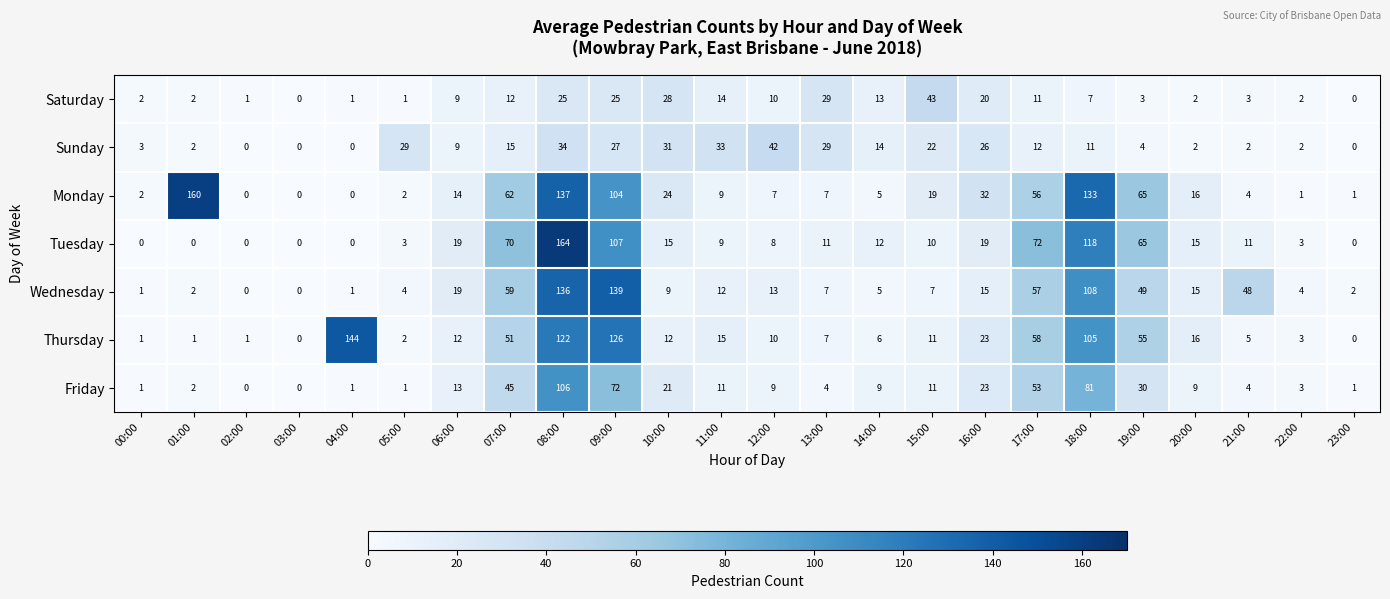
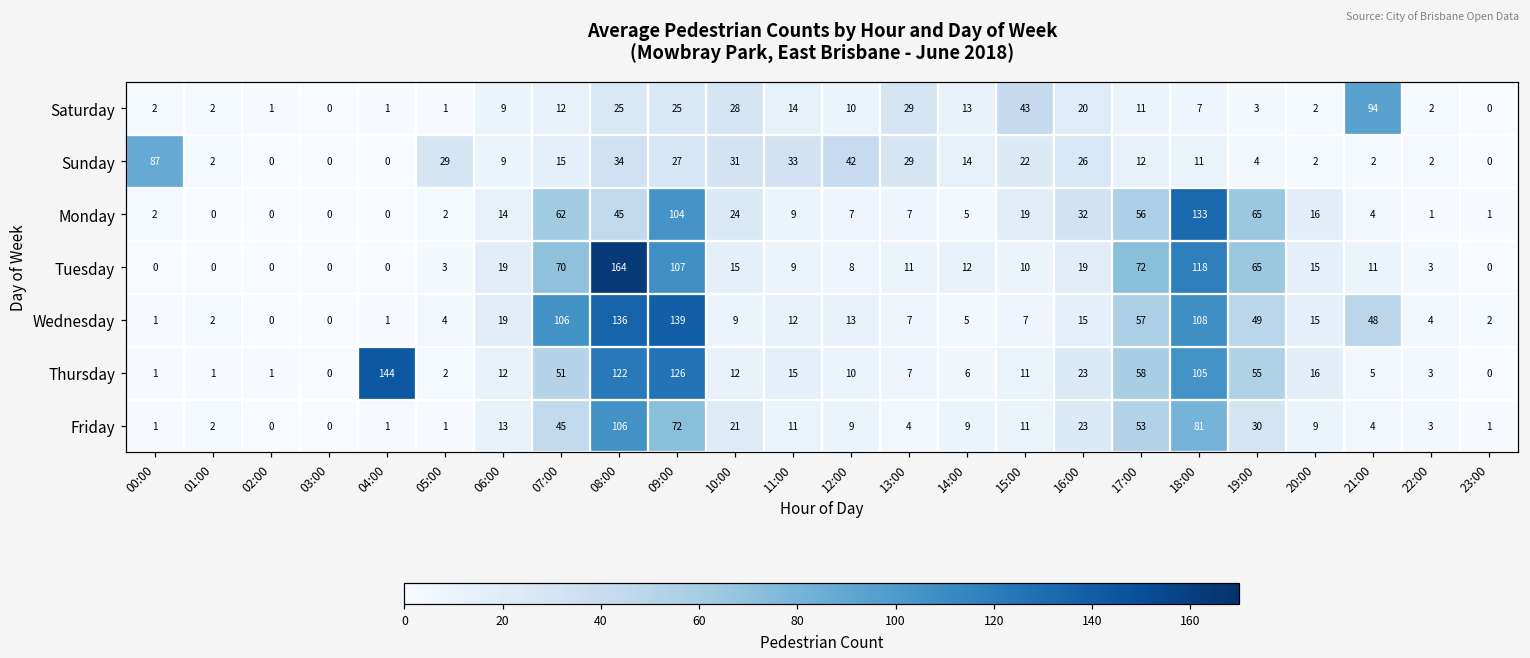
  {
    "Saturday": {
      "00:00": 2,
      "01:00": 2,
      "02:00": 1,
      "03:00": 0,
      "04:00": 1,
      "05:00": 1,
      "06:00": 9,
      "07:00": 12,
      "08:00": 25,
      "09:00": 25,
      "10:00": 28,
      "11:00": 14,
      "12:00": 10,
      "13:00": 29,
      "14:00": 13,
      "15:00": 43,
      "16:00": 20,
      "17:00": 11,
      "18:00": 7,
      "19:00": 3,
      "20:00": 2,
-     "21:00": 3,
+     "21:00": 94,
      "22:00": 2,
      "23:00": 0
    },
    "Sunday": {
-     "00:00": 3,
+     "00:00": 87,
      "01:00": 2,
      "02:00": 0,
      "03:00": 0,
      "04:00": 0,
      "05:00": 29,
      "06:00": 9,
      "07:00": 15,
      "08:00": 34,
      "09:00": 27,
      "10:00": 31,
      "11:00": 33,
      "12:00": 42,
      "13:00": 29,
      "14:00": 14,
      "15:00": 22,
      "16:00": 26,
      "17:00": 12,
      "18:00": 11,
      "19:00": 4,
      "20:00": 2,
      "21:00": 2,
      "22:00": 2,
      "23:00": 0
    },
    "Monday": {
      "00:00": 2,
-     "01:00": 160,
+     "01:00": 0,
      "02:00": 0,
      "03:00": 0,
      "04:00": 0,
      "05:00": 2,
      "06:00": 14,
      "07:00": 62,
-     "08:00": 137,
+     "08:00": 45,
      "09:00": 104,
      "10:00": 24,
      "11:00": 9,
      "12:00": 7,
      "13:00": 7,
      "14:00": 5,
      "15:00": 19,
      "16:00": 32,
      "17:00": 56,
      "18:00": 133,
      "19:00": 65,
      "20:00": 16,
      "21:00": 4,
      "22:00": 1,
      "23:00": 1
    },
    "Tuesday": {
      "00:00": 0,
      "01:00": 0,
      "02:00": 0,
      "03:00": 0,
      "04:00": 0,
      "05:00": 3,
      "06:00": 19,
      "07:00": 70,
      "08:00": 164,
      "09:00": 107,
      "10:00": 15,
      "11:00": 9,
      "12:00": 8,
      "13:00": 11,
      "14:00": 12,
      "15:00": 10,
      "16:00": 19,
      "17:00": 72,
      "18:00": 118,
      "19:00": 65,
      "20:00": 15,
      "21:00": 11,
      "22:00": 3,
      "23:00": 0
    },
    "Wednesday": {
      "00:00": 1,
      "01:00": 2,
      "02:00": 0,
      "03:00": 0,
      "04:00": 1,
      "05:00": 4,
      "06:00": 19,
-     "07:00": 59,
+     "07:00": 106,
      "08:00": 136,
      "09:00": 139,
      "10:00": 9,
      "11:00": 12,
      "12:00": 13,
      "13:00": 7,
      "14:00": 5,
      "15:00": 7,
      "16:00": 15,
      "17:00": 57,
      "18:00": 108,
      "19:00": 49,
      "20:00": 15,
      "21:00": 48,
      "22:00": 4,
      "23:00": 2
    },
    "Thursday": {
      "00:00": 1,
      "01:00": 1,
      "02:00": 1,
      "03:00": 0,
      "04:00": 144,
      "05:00": 2,
      "06:00": 12,
      "07:00": 51,
      "08:00": 122,
      "09:00": 126,
      "10:00": 12,
      "11:00": 15,
      "12:00": 10,
      "13:00": 7,
      "14:00": 6,
      "15:00": 11,
      "16:00": 23,
      "17:00": 58,
      "18:00": 105,
      "19:00": 55,
      "20:00": 16,
      "21:00": 5,
      "22:00": 3,
      "23:00": 0
    },
    "Friday": {
      "00:00": 1,
      "01:00": 2,
      "02:00": 0,
      "03:00": 0,
      "04:00": 1,
      "05:00": 1,
      "06:00": 13,
      "07:00": 45,
      "08:00": 106,
      "09:00": 72,
      "10:00": 21,
      "11:00": 11,
      "12:00": 9,
      "13:00": 4,
      "14:00": 9,
      "15:00": 11,
      "16:00": 23,
      "17:00": 53,
      "18:00": 81,
      "19:00": 30,
      "20:00": 9,
      "21:00": 4,
      "22:00": 3,
      "23:00": 1
    }
  }
